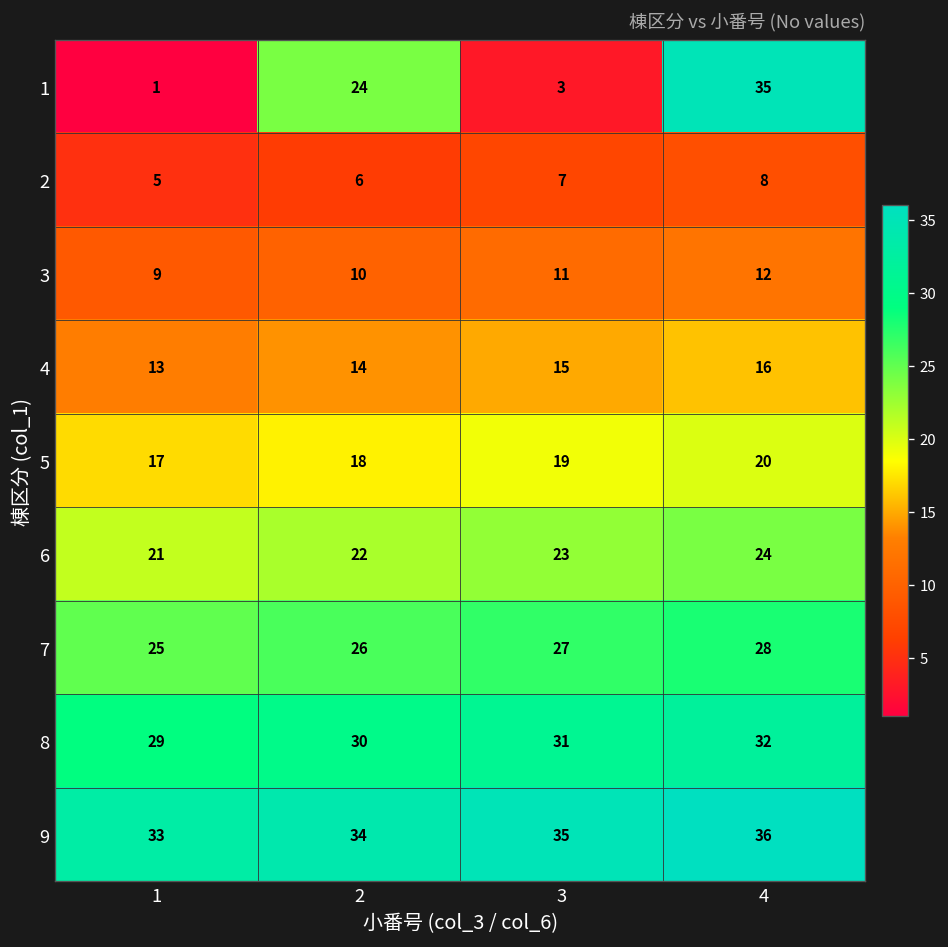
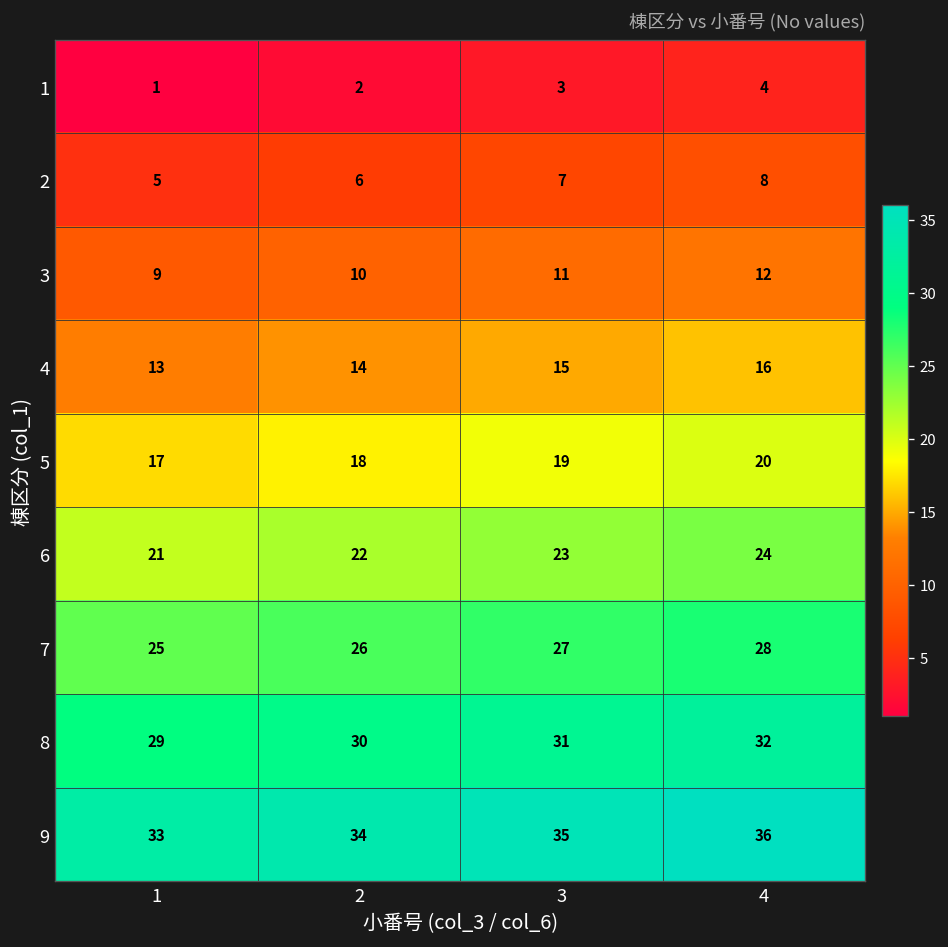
  {
    "1": {
      "1": 1,
-     "2": 24,
+     "2": 2,
      "3": 3,
-     "4": 35
+     "4": 4
    },
    "2": {
      "1": 5,
      "2": 6,
      "3": 7,
      "4": 8
    },
    "3": {
      "1": 9,
      "2": 10,
      "3": 11,
      "4": 12
    },
    "4": {
      "1": 13,
      "2": 14,
      "3": 15,
      "4": 16
    },
    "5": {
      "1": 17,
      "2": 18,
      "3": 19,
      "4": 20
    },
    "6": {
      "1": 21,
      "2": 22,
      "3": 23,
      "4": 24
    },
    "7": {
      "1": 25,
      "2": 26,
      "3": 27,
      "4": 28
    },
    "8": {
      "1": 29,
      "2": 30,
      "3": 31,
      "4": 32
    },
    "9": {
      "1": 33,
      "2": 34,
      "3": 35,
      "4": 36
    }
  }
